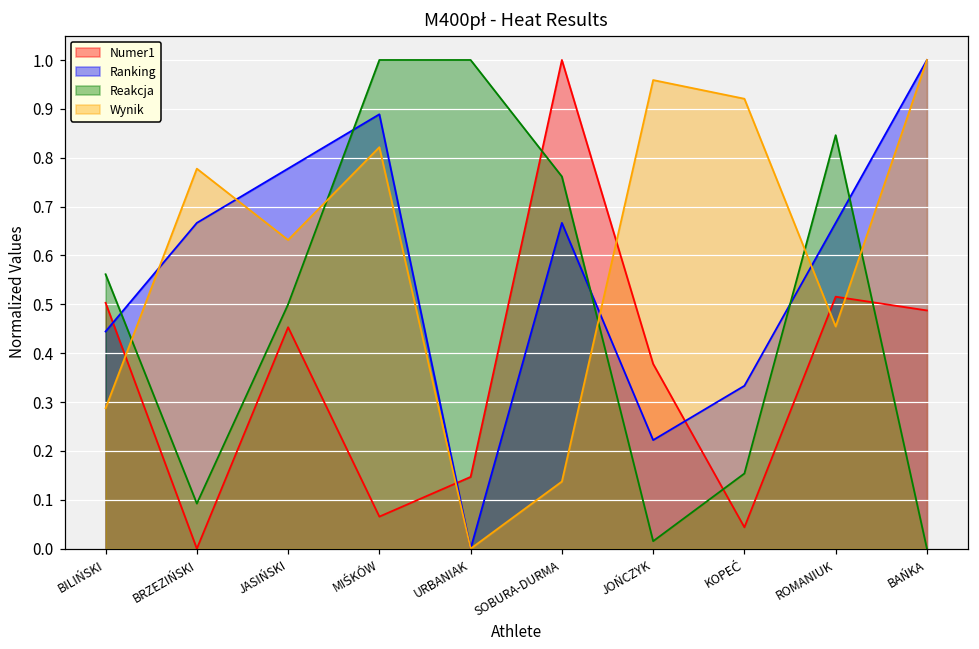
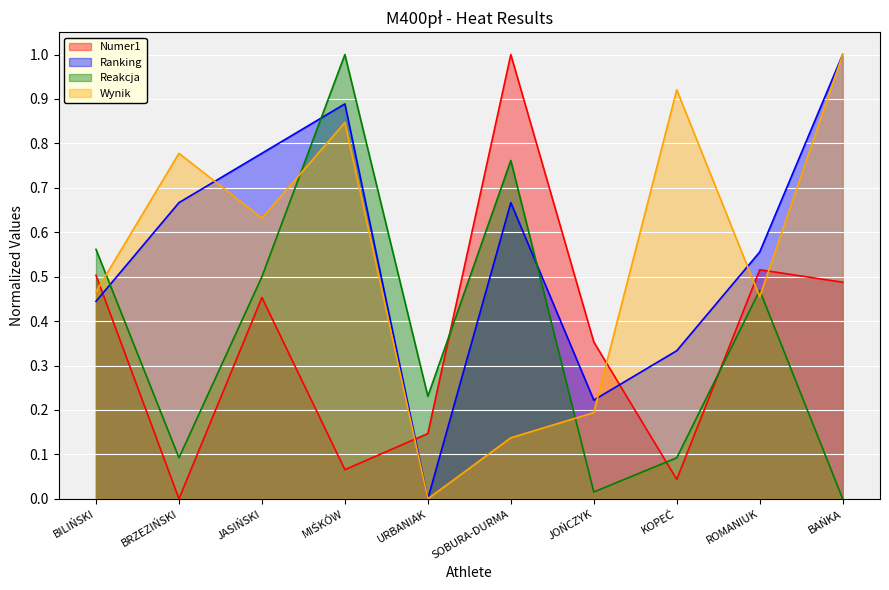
  {
    "Numer1": {
      "BILIŃSKI": 0.50,
      "BRZEZIŃSKI": 0.00,
      "JASIŃSKI": 0.45,
      "MIŚKÓW": 0.07,
      "URBANIAK": 0.15,
      "SOBURA-DURMA": 1.00,
-     "JOŃCZYK": 0.38,
+     "JOŃCZYK": 0.35,
      "KOPEĆ": 0.04,
      "ROMANIUK": 0.52,
      "BAŃKA": 0.49
    },
    "Ranking": {
      "BILIŃSKI": 0.44,
      "BRZEZIŃSKI": 0.67,
      "JASIŃSKI": 0.78,
      "MIŚKÓW": 0.89,
      "SOBURA-DURMA": 0.67,
      "JOŃCZYK": 0.22,
      "KOPEĆ": 0.33,
-     "ROMANIUK": 0.67
+     "ROMANIUK": 0.56
    },
    "Reakcja": {
      "BILIŃSKI": 0.56,
      "BRZEZIŃSKI": 0.09,
      "JASIŃSKI": 0.50,
      "MIŚKÓW": 1.00,
-     "URBANIAK": 1.00,
+     "URBANIAK": 0.23,
      "SOBURA-DURMA": 0.76,
      "JOŃCZYK": 0.02,
-     "KOPEĆ": 0.15,
-     "ROMANIUK": 0.85,
+     "KOPEĆ": 0.09,
+     "ROMANIUK": 0.47,
      "BAŃKA": 0.00
    },
    "Wynik": {
-     "BILIŃSKI": 0.29,
+     "BILIŃSKI": 0.47,
      "BRZEZIŃSKI": 0.78,
      "JASIŃSKI": 0.63,
-     "MIŚKÓW": 0.82,
+     "MIŚKÓW": 0.85,
      "SOBURA-DURMA": 0.14,
-     "JOŃCZYK": 0.96,
+     "JOŃCZYK": 0.19,
      "KOPEĆ": 0.92,
      "ROMANIUK": 0.45
    }
  }
